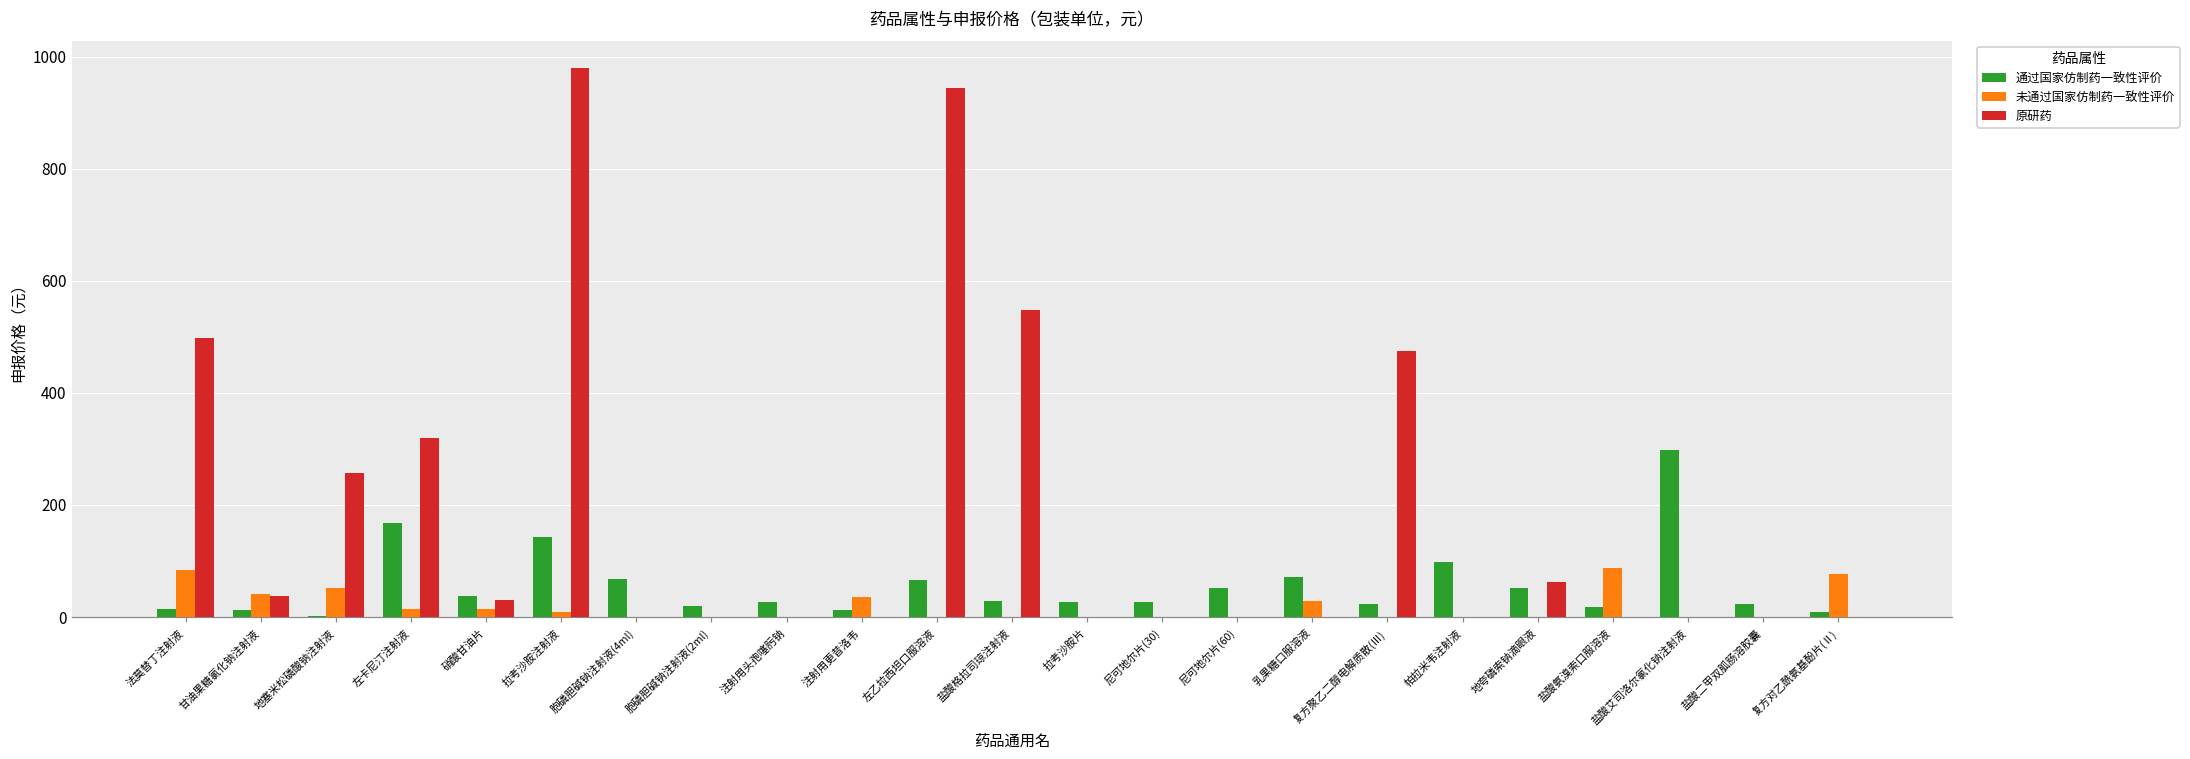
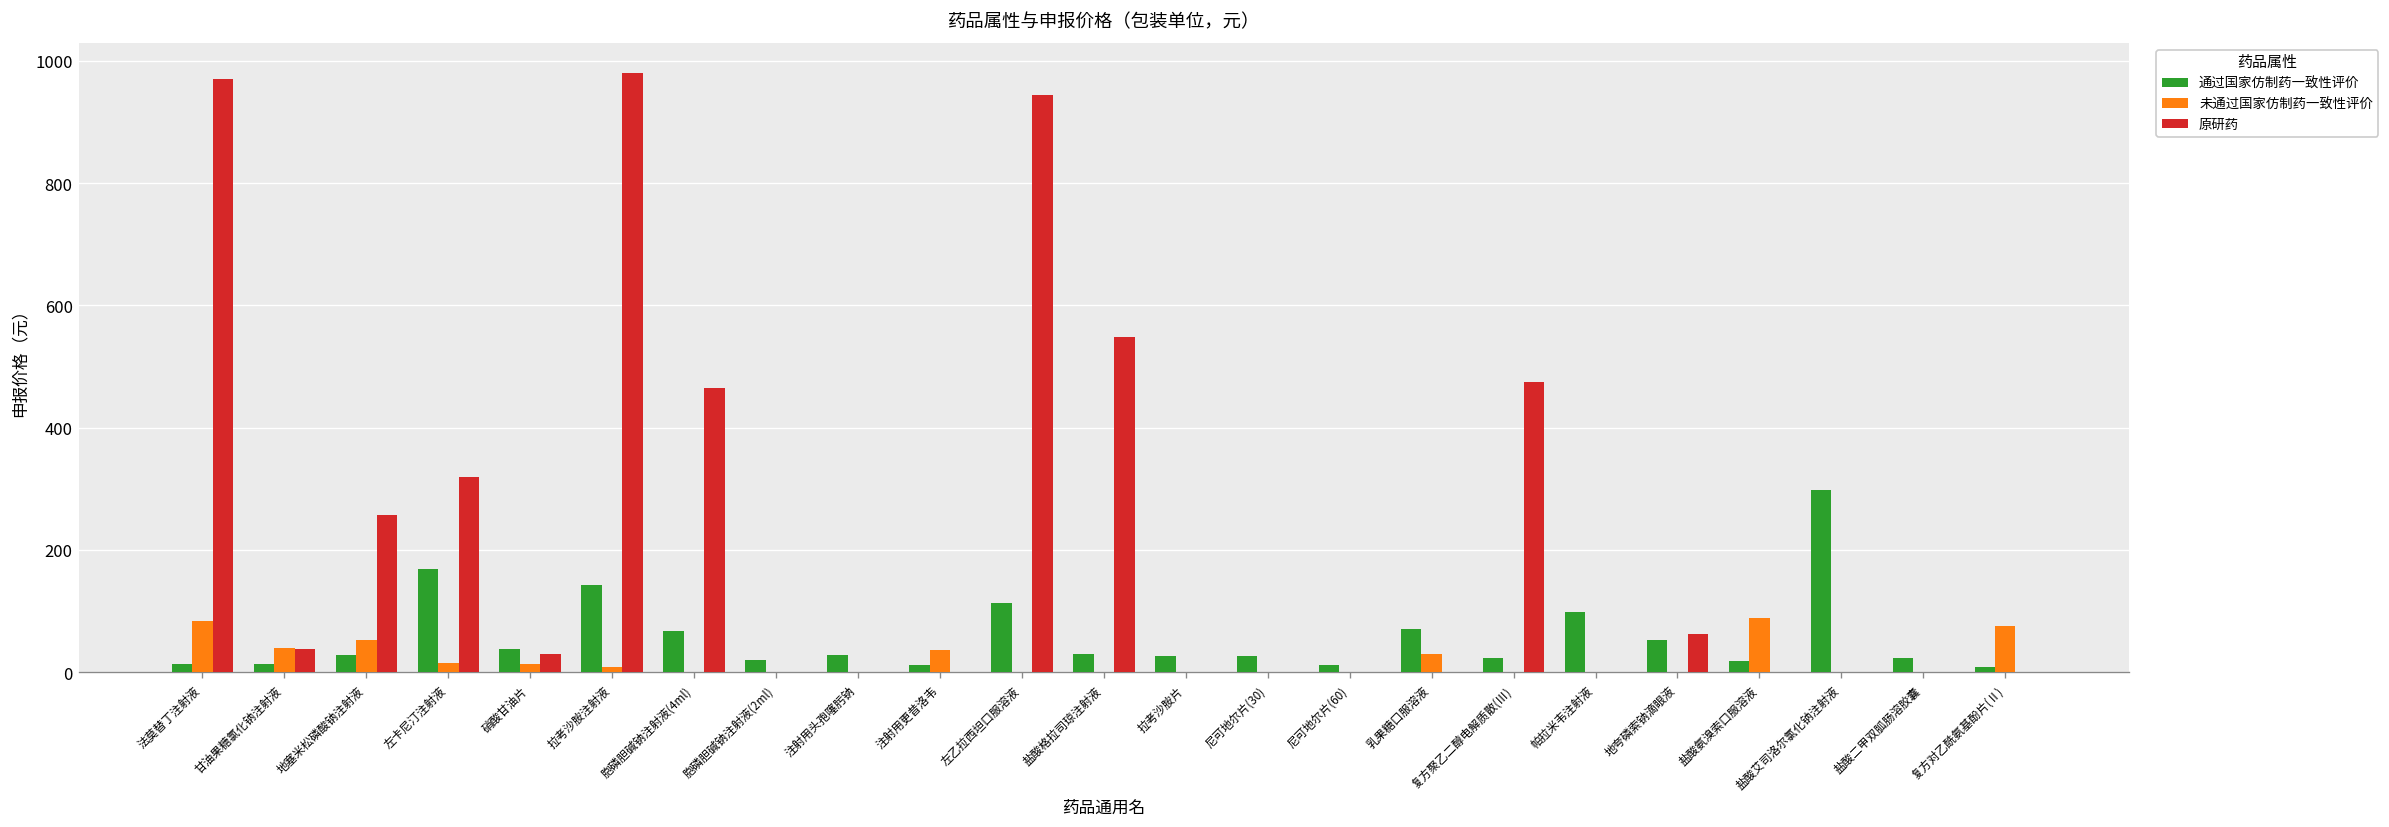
  {
    "通过国家仿制药一致性评价": {
      "法莫替丁注射液": 10,
      "甘油果糖氯化钠注射液": 10,
-     "地塞米松磷酸钠注射液": 0,
+     "地塞米松磷酸钠注射液": 30,
      "左卡尼汀注射液": 170,
      "硝酸甘油片": 40,
      "拉考沙胺注射液": 140,
      "胞磷胆碱钠注射液(4ml)": 70,
      "胞磷胆碱钠注射液(2ml)": 20,
      "注射用头孢噻肟钠": 30,
      "注射用更昔洛韦": 10,
-     "左乙拉西坦口服溶液": 70,
+     "左乙拉西坦口服溶液": 110,
      "盐酸格拉司琼注射液": 30,
      "拉考沙胺片": 30,
      "尼可地尔片(30)": 30,
-     "尼可地尔片(60)": 50,
+     "尼可地尔片(60)": 10,
      "乳果糖口服溶液": 70,
      "复方聚乙二醇电解质散(Ⅲ)": 20,
      "帕拉米韦注射液": 100,
      "地夸磷索钠滴眼液": 50,
      "盐酸氨溴索口服溶液": 20,
      "盐酸艾司洛尔氯化钠注射液": 300,
      "盐酸二甲双胍肠溶胶囊": 20,
      "复方对乙酰氨基酚片(Ⅱ)": 10
    },
    "未通过国家仿制药一致性评价": {
      "法莫替丁注射液": 80,
      "甘油果糖氯化钠注射液": 40,
      "地塞米松磷酸钠注射液": 50,
      "左卡尼汀注射液": 20,
      "硝酸甘油片": 10,
      "拉考沙胺注射液": 10,
      "胞磷胆碱钠注射液(4ml)": 0,
      "胞磷胆碱钠注射液(2ml)": 0,
      "注射用头孢噻肟钠": 0,
      "注射用更昔洛韦": 40,
      "左乙拉西坦口服溶液": 0,
      "盐酸格拉司琼注射液": 0,
      "拉考沙胺片": 0,
      "尼可地尔片(30)": 0,
      "尼可地尔片(60)": 0,
      "乳果糖口服溶液": 30,
      "复方聚乙二醇电解质散(Ⅲ)": 0,
      "帕拉米韦注射液": 0,
      "地夸磷索钠滴眼液": 0,
      "盐酸氨溴索口服溶液": 90,
      "盐酸艾司洛尔氯化钠注射液": 0,
      "盐酸二甲双胍肠溶胶囊": 0,
      "复方对乙酰氨基酚片(Ⅱ)": 80
    },
    "原研药": {
-     "法莫替丁注射液": 500,
+     "法莫替丁注射液": 970,
      "甘油果糖氯化钠注射液": 40,
      "地塞米松磷酸钠注射液": 260,
      "左卡尼汀注射液": 320,
      "硝酸甘油片": 30,
      "拉考沙胺注射液": 980,
-     "胞磷胆碱钠注射液(4ml)": 0,
+     "胞磷胆碱钠注射液(4ml)": 470,
      "胞磷胆碱钠注射液(2ml)": 0,
      "注射用头孢噻肟钠": 0,
      "注射用更昔洛韦": 0,
      "左乙拉西坦口服溶液": 940,
      "盐酸格拉司琼注射液": 550,
      "拉考沙胺片": 0,
      "尼可地尔片(30)": 0,
      "尼可地尔片(60)": 0,
      "乳果糖口服溶液": 0,
      "复方聚乙二醇电解质散(Ⅲ)": 480,
      "帕拉米韦注射液": 0,
      "地夸磷索钠滴眼液": 60,
      "盐酸氨溴索口服溶液": 0,
      "盐酸艾司洛尔氯化钠注射液": 0,
      "盐酸二甲双胍肠溶胶囊": 0,
      "复方对乙酰氨基酚片(Ⅱ)": 0
    }
  }
